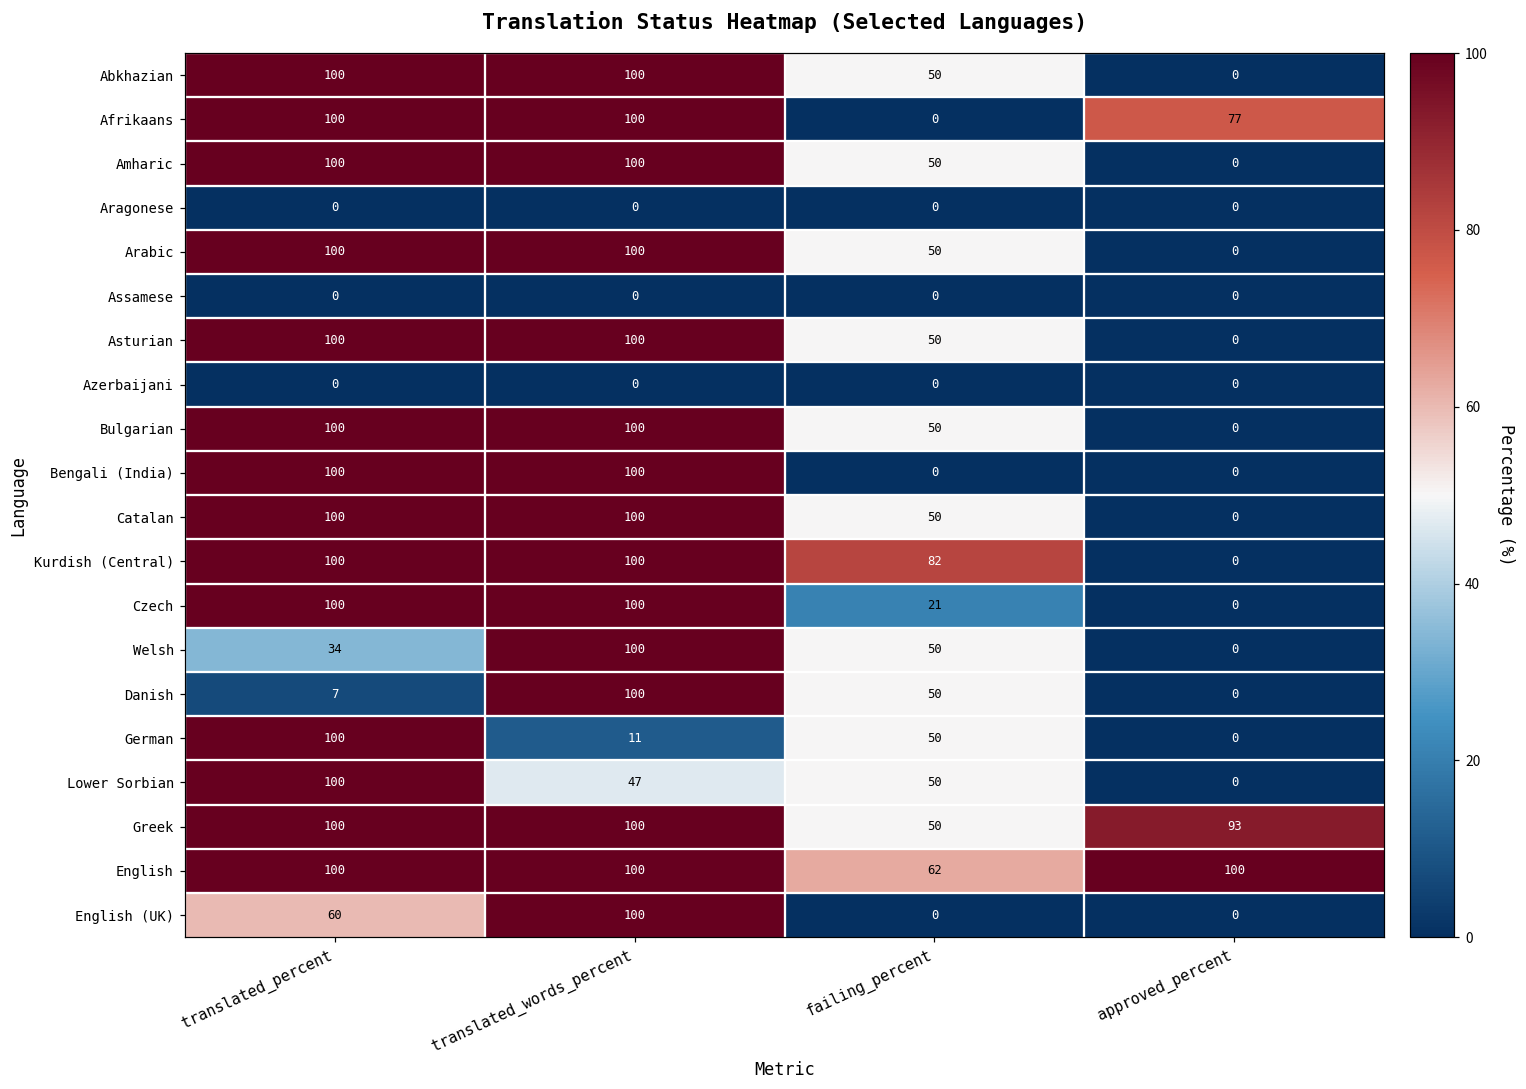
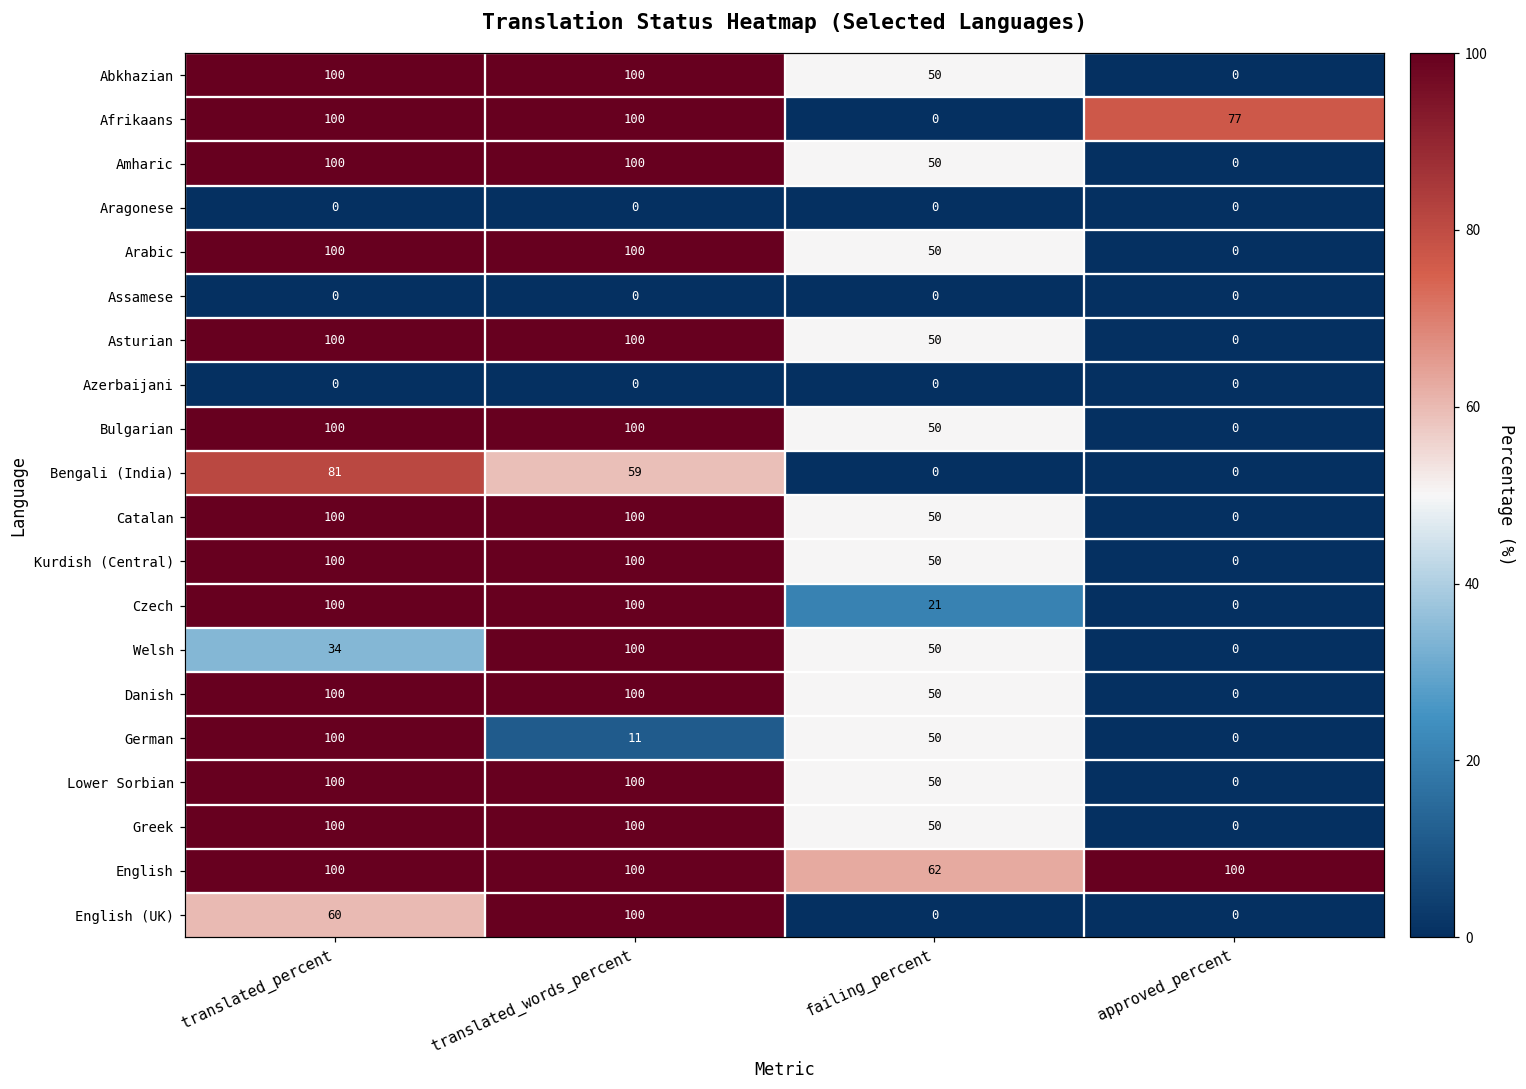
  {
    "Abkhazian": {
      "translated_percent": 100,
      "translated_words_percent": 100,
      "failing_percent": 50,
      "approved_percent": 0
    },
    "Afrikaans": {
      "translated_percent": 100,
      "translated_words_percent": 100,
      "failing_percent": 0,
      "approved_percent": 77
    },
    "Amharic": {
      "translated_percent": 100,
      "translated_words_percent": 100,
      "failing_percent": 50,
      "approved_percent": 0
    },
    "Aragonese": {
      "translated_percent": 0,
      "translated_words_percent": 0,
      "failing_percent": 0,
      "approved_percent": 0
    },
    "Arabic": {
      "translated_percent": 100,
      "translated_words_percent": 100,
      "failing_percent": 50,
      "approved_percent": 0
    },
    "Assamese": {
      "translated_percent": 0,
      "translated_words_percent": 0,
      "failing_percent": 0,
      "approved_percent": 0
    },
    "Asturian": {
      "translated_percent": 100,
      "translated_words_percent": 100,
      "failing_percent": 50,
      "approved_percent": 0
    },
    "Azerbaijani": {
      "translated_percent": 0,
      "translated_words_percent": 0,
      "failing_percent": 0,
      "approved_percent": 0
    },
    "Bulgarian": {
      "translated_percent": 100,
      "translated_words_percent": 100,
      "failing_percent": 50,
      "approved_percent": 0
    },
    "Bengali (India)": {
-     "translated_percent": 100,
-     "translated_words_percent": 100,
+     "translated_percent": 81,
+     "translated_words_percent": 59,
      "failing_percent": 0,
      "approved_percent": 0
    },
    "Catalan": {
      "translated_percent": 100,
      "translated_words_percent": 100,
      "failing_percent": 50,
      "approved_percent": 0
    },
    "Kurdish (Central)": {
      "translated_percent": 100,
      "translated_words_percent": 100,
-     "failing_percent": 82,
+     "failing_percent": 50,
      "approved_percent": 0
    },
    "Czech": {
      "translated_percent": 100,
      "translated_words_percent": 100,
      "failing_percent": 21,
      "approved_percent": 0
    },
    "Welsh": {
      "translated_percent": 34,
      "translated_words_percent": 100,
      "failing_percent": 50,
      "approved_percent": 0
    },
    "Danish": {
-     "translated_percent": 7,
+     "translated_percent": 100,
      "translated_words_percent": 100,
      "failing_percent": 50,
      "approved_percent": 0
    },
    "German": {
      "translated_percent": 100,
      "translated_words_percent": 11,
      "failing_percent": 50,
      "approved_percent": 0
    },
    "Lower Sorbian": {
      "translated_percent": 100,
-     "translated_words_percent": 47,
+     "translated_words_percent": 100,
      "failing_percent": 50,
      "approved_percent": 0
    },
    "Greek": {
      "translated_percent": 100,
      "translated_words_percent": 100,
      "failing_percent": 50,
-     "approved_percent": 93
+     "approved_percent": 0
    },
    "English": {
      "translated_percent": 100,
      "translated_words_percent": 100,
      "failing_percent": 62,
      "approved_percent": 100
    },
    "English (UK)": {
      "translated_percent": 60,
      "translated_words_percent": 100,
      "failing_percent": 0,
      "approved_percent": 0
    }
  }
